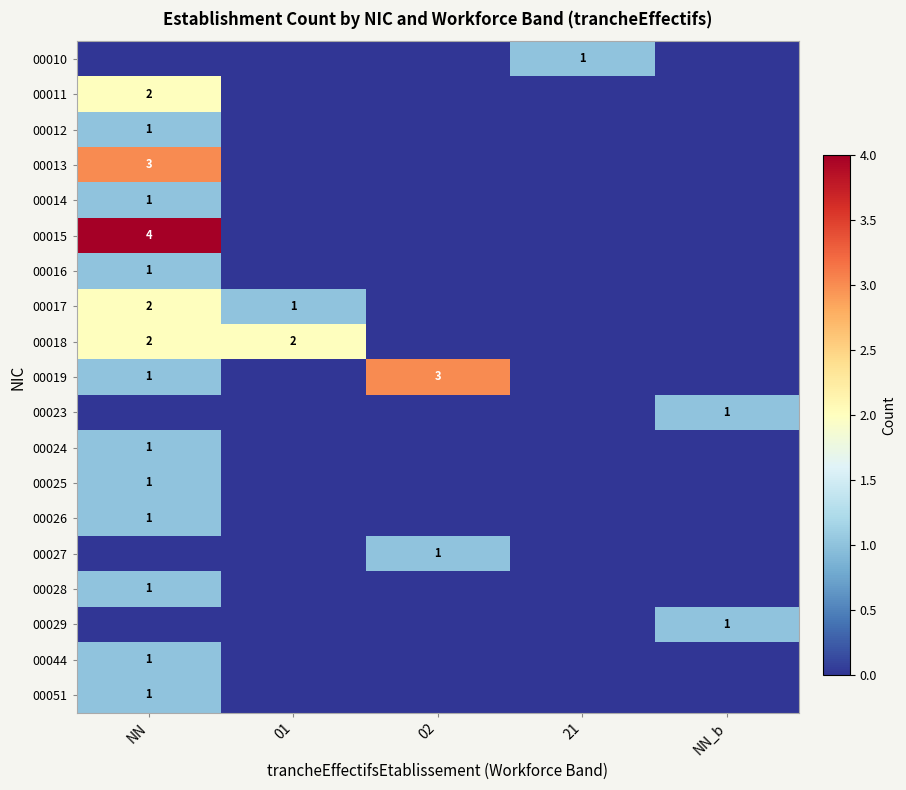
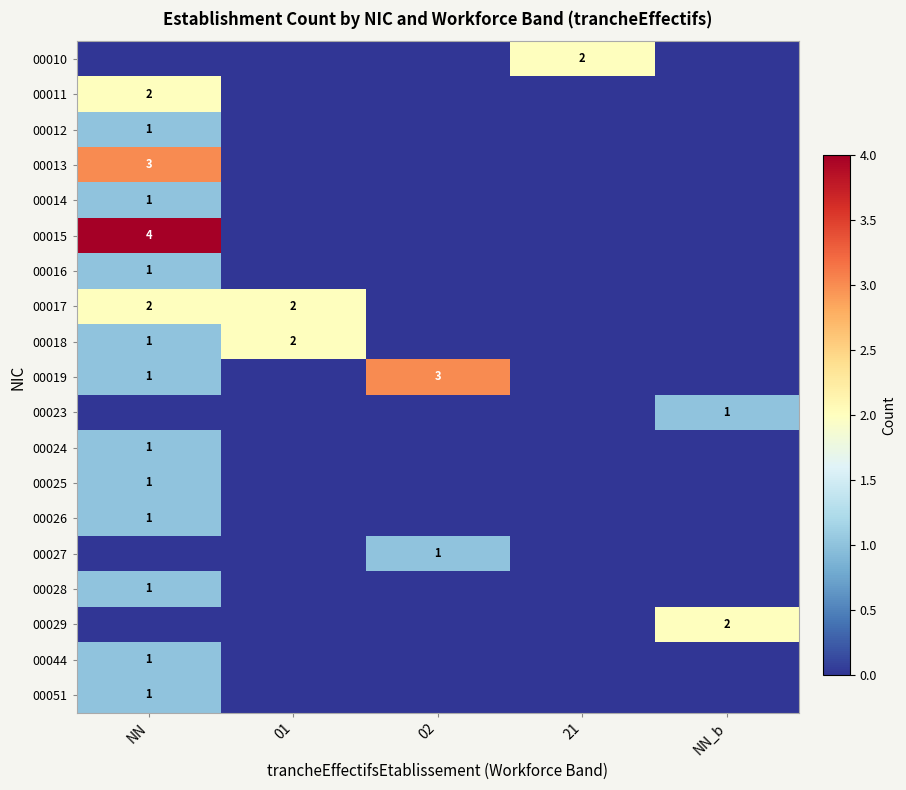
  {
    "00010": {
-     "21": 1
+     "21": 2
    },
    "00011": {
      "NN": 2
    },
    "00012": {
      "NN": 1
    },
    "00013": {
      "NN": 3
    },
    "00014": {
      "NN": 1
    },
    "00015": {
      "NN": 4
    },
    "00016": {
      "NN": 1
    },
    "00017": {
      "NN": 2,
-     "01": 1
+     "01": 2
    },
    "00018": {
-     "NN": 2,
+     "NN": 1,
      "01": 2
    },
    "00019": {
      "NN": 1,
      "02": 3
    },
    "00023": {
      "NN_b": 1
    },
    "00024": {
      "NN": 1
    },
    "00025": {
      "NN": 1
    },
    "00026": {
      "NN": 1
    },
    "00027": {
      "02": 1
    },
    "00028": {
      "NN": 1
    },
    "00029": {
-     "NN_b": 1
+     "NN_b": 2
    },
    "00044": {
      "NN": 1
    },
    "00051": {
      "NN": 1
    }
  }
